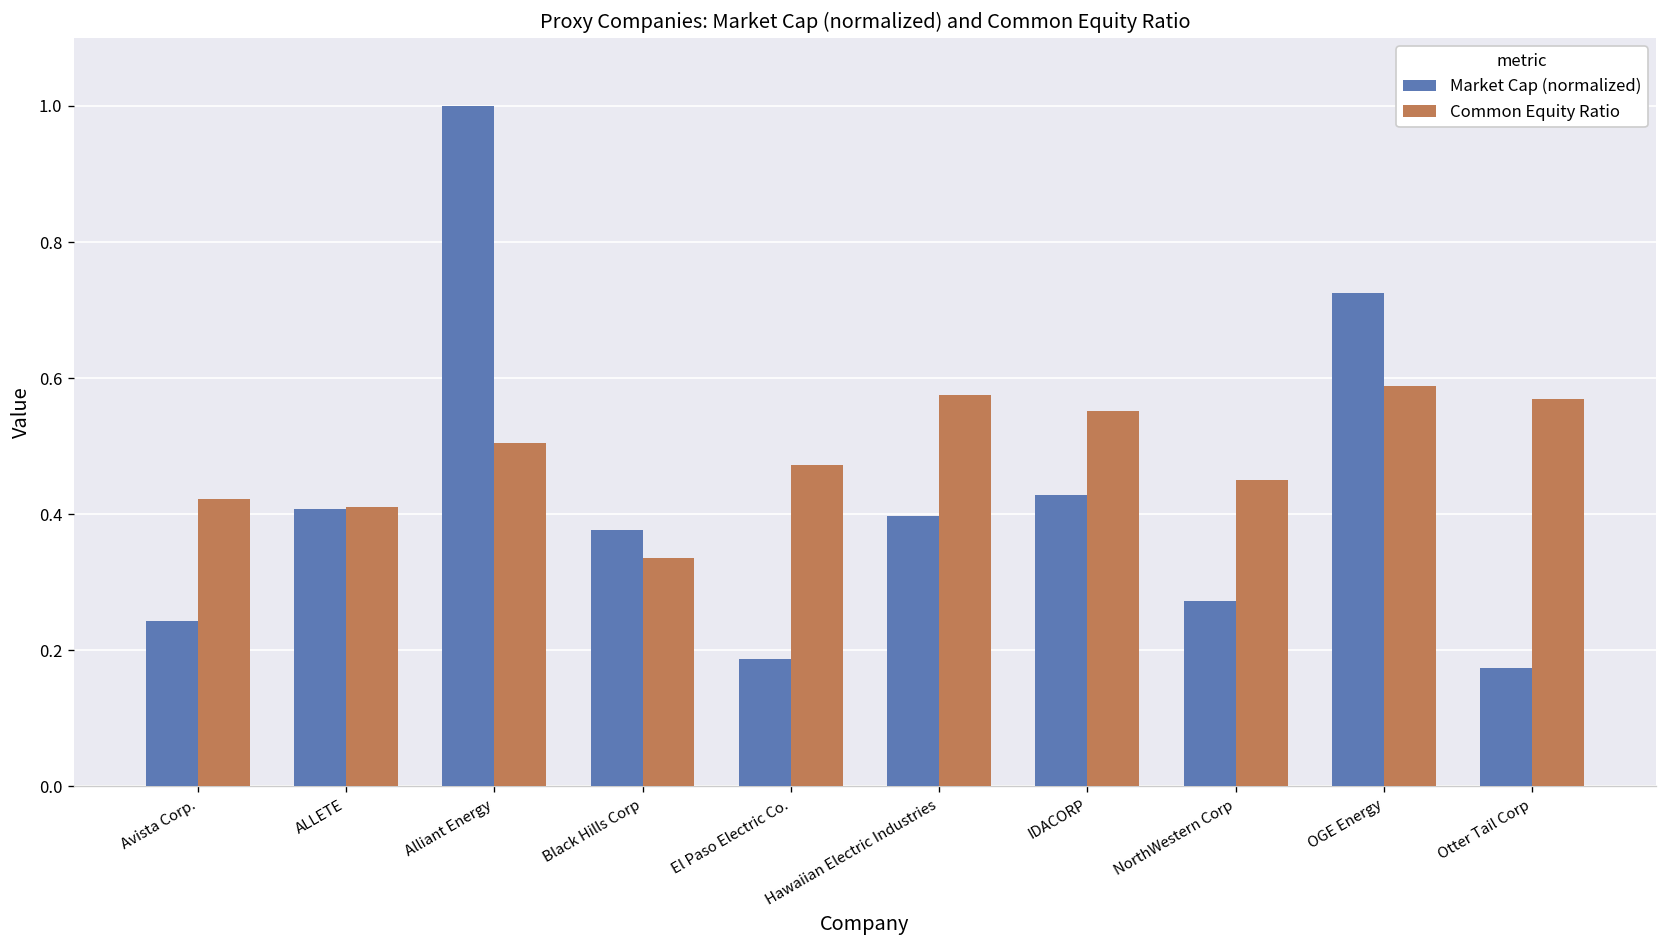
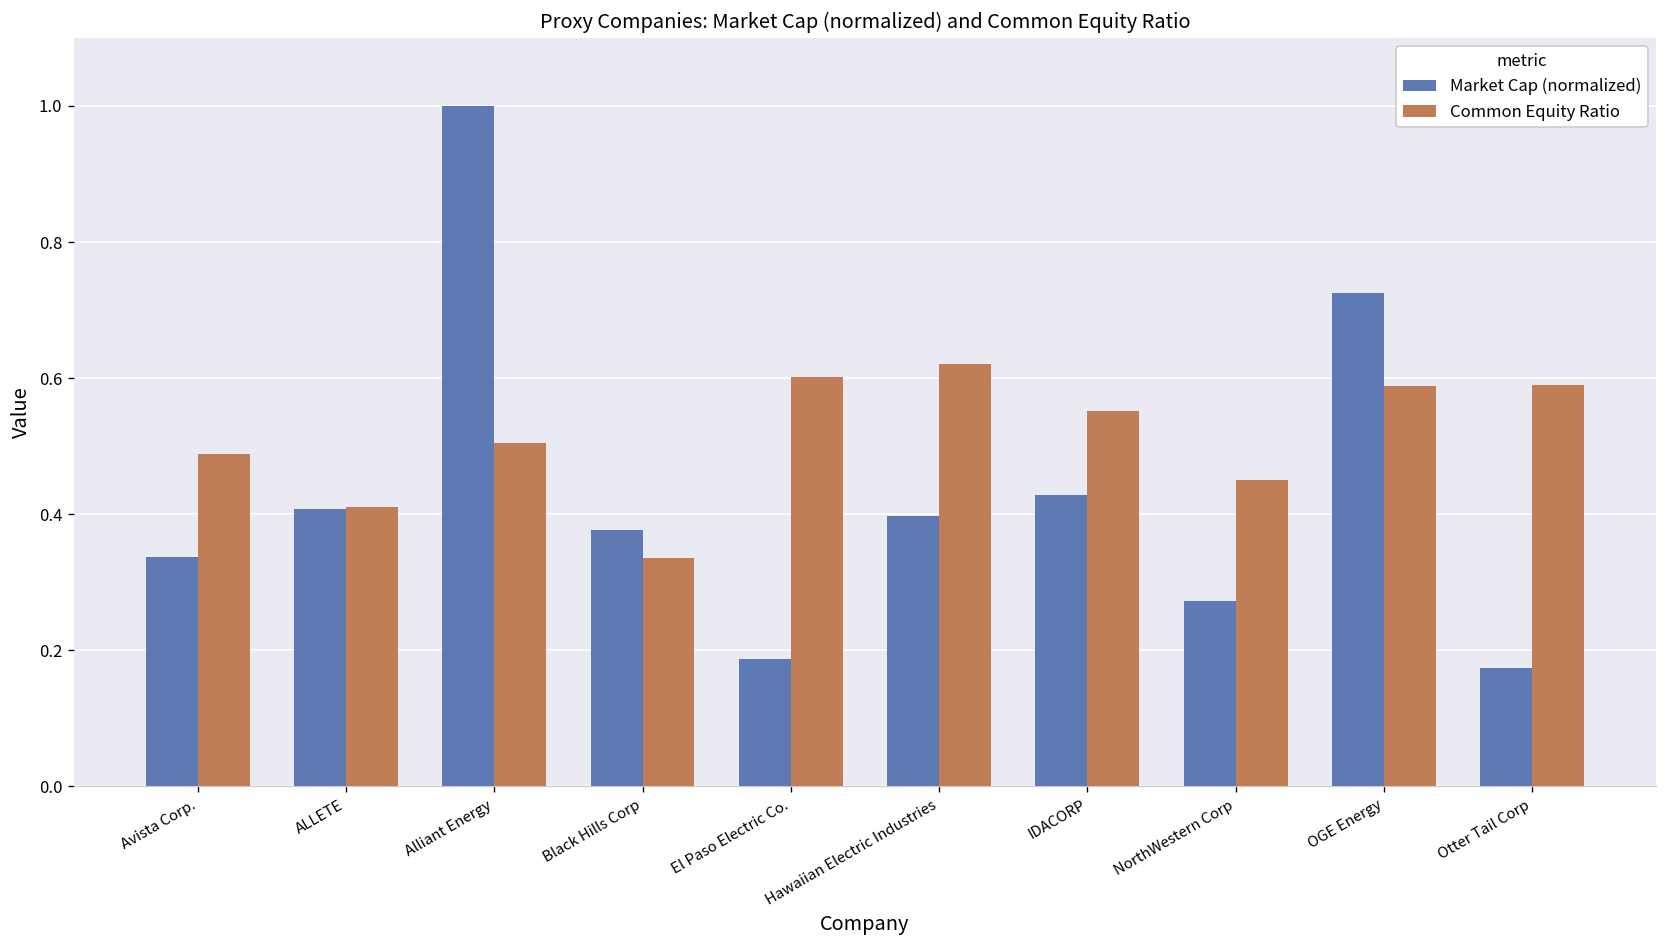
  {
    "Market Cap (normalized)": {
-     "Avista Corp.": 0.24,
+     "Avista Corp.": 0.34,
      "ALLETE": 0.41,
      "Alliant Energy": 1.00,
      "Black Hills Corp": 0.38,
      "El Paso Electric Co.": 0.19,
      "Hawaiian Electric Industries": 0.40,
      "IDACORP": 0.43,
      "NorthWestern Corp": 0.27,
      "OGE Energy": 0.72,
      "Otter Tail Corp": 0.17
    },
    "Common Equity Ratio": {
-     "Avista Corp.": 0.42,
+     "Avista Corp.": 0.49,
      "ALLETE": 0.41,
      "Alliant Energy": 0.50,
      "Black Hills Corp": 0.34,
-     "El Paso Electric Co.": 0.47,
-     "Hawaiian Electric Industries": 0.58,
+     "El Paso Electric Co.": 0.60,
+     "Hawaiian Electric Industries": 0.62,
      "IDACORP": 0.55,
      "NorthWestern Corp": 0.45,
      "OGE Energy": 0.59,
-     "Otter Tail Corp": 0.57
+     "Otter Tail Corp": 0.59
    }
  }
